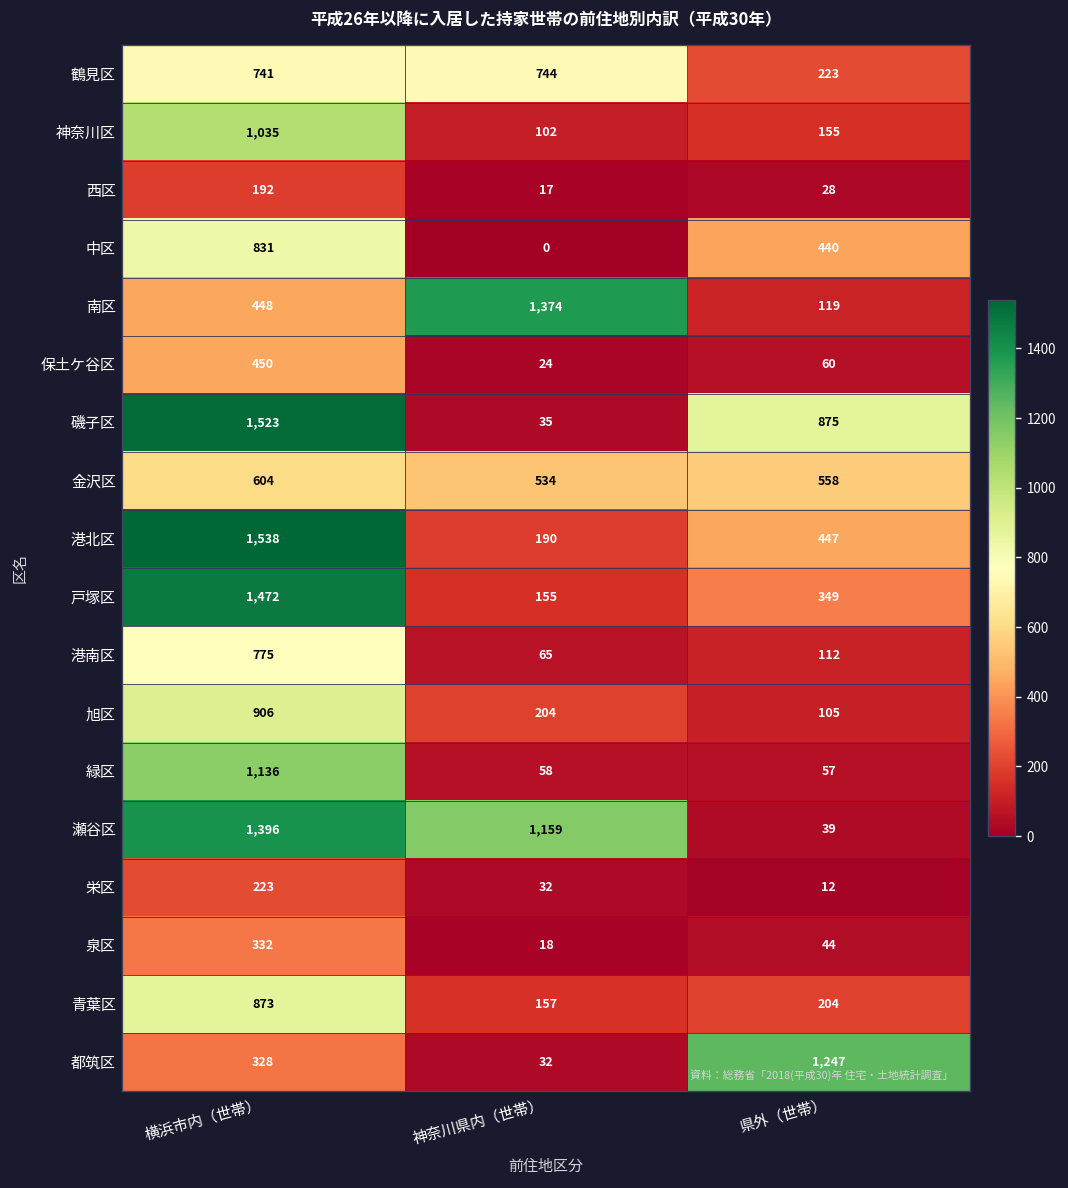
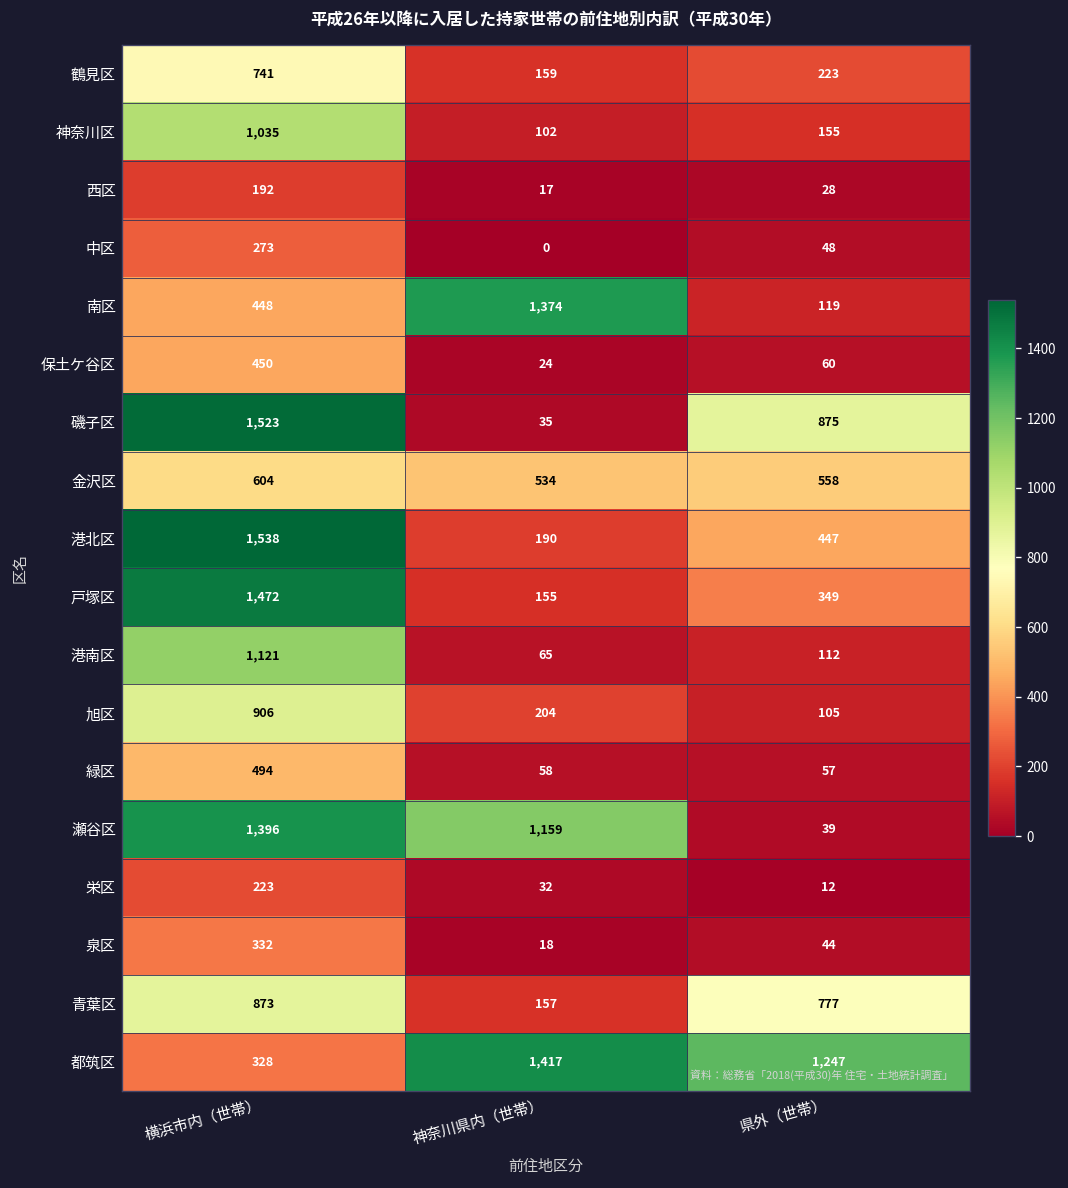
  {
    "鶴見区": {
      "横浜市内（世帯）": "741",
-     "神奈川県内（世帯）": "744",
+     "神奈川県内（世帯）": "159",
      "県外（世帯）": "223"
    },
    "神奈川区": {
      "横浜市内（世帯）": "1,035",
      "神奈川県内（世帯）": "102",
      "県外（世帯）": "155"
    },
    "西区": {
      "横浜市内（世帯）": "192",
      "神奈川県内（世帯）": "17",
      "県外（世帯）": "28"
    },
    "中区": {
-     "横浜市内（世帯）": "831",
+     "横浜市内（世帯）": "273",
      "神奈川県内（世帯）": "0",
-     "県外（世帯）": "440"
+     "県外（世帯）": "48"
    },
    "南区": {
      "横浜市内（世帯）": "448",
      "神奈川県内（世帯）": "1,374",
      "県外（世帯）": "119"
    },
    "保土ケ谷区": {
      "横浜市内（世帯）": "450",
      "神奈川県内（世帯）": "24",
      "県外（世帯）": "60"
    },
    "磯子区": {
      "横浜市内（世帯）": "1,523",
      "神奈川県内（世帯）": "35",
      "県外（世帯）": "875"
    },
    "金沢区": {
      "横浜市内（世帯）": "604",
      "神奈川県内（世帯）": "534",
      "県外（世帯）": "558"
    },
    "港北区": {
      "横浜市内（世帯）": "1,538",
      "神奈川県内（世帯）": "190",
      "県外（世帯）": "447"
    },
    "戸塚区": {
      "横浜市内（世帯）": "1,472",
      "神奈川県内（世帯）": "155",
      "県外（世帯）": "349"
    },
    "港南区": {
-     "横浜市内（世帯）": "775",
+     "横浜市内（世帯）": "1,121",
      "神奈川県内（世帯）": "65",
      "県外（世帯）": "112"
    },
    "旭区": {
      "横浜市内（世帯）": "906",
      "神奈川県内（世帯）": "204",
      "県外（世帯）": "105"
    },
    "緑区": {
-     "横浜市内（世帯）": "1,136",
+     "横浜市内（世帯）": "494",
      "神奈川県内（世帯）": "58",
      "県外（世帯）": "57"
    },
    "瀬谷区": {
      "横浜市内（世帯）": "1,396",
      "神奈川県内（世帯）": "1,159",
      "県外（世帯）": "39"
    },
    "栄区": {
      "横浜市内（世帯）": "223",
      "神奈川県内（世帯）": "32",
      "県外（世帯）": "12"
    },
    "泉区": {
      "横浜市内（世帯）": "332",
      "神奈川県内（世帯）": "18",
      "県外（世帯）": "44"
    },
    "青葉区": {
      "横浜市内（世帯）": "873",
      "神奈川県内（世帯）": "157",
-     "県外（世帯）": "204"
+     "県外（世帯）": "777"
    },
    "都筑区": {
      "横浜市内（世帯）": "328",
-     "神奈川県内（世帯）": "32"
+     "神奈川県内（世帯）": "1,417"
    }
  }
